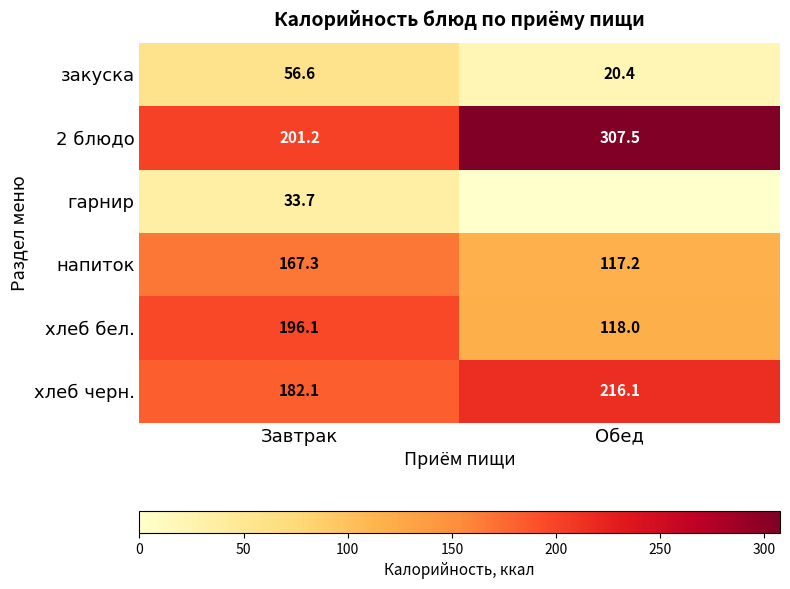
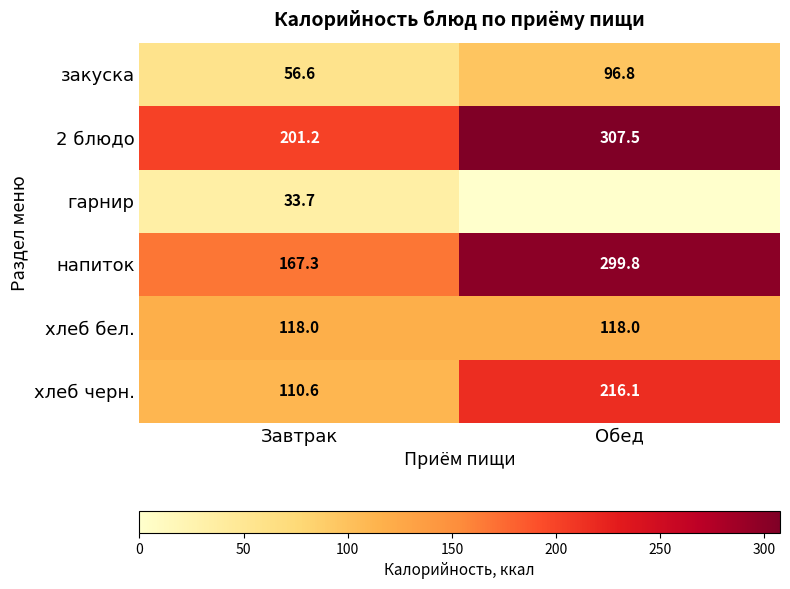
  {
    "закуска": {
      "Завтрак": 56.6,
-     "Обед": 20.4
+     "Обед": 96.8
    },
    "2 блюдо": {
      "Завтрак": 201.2,
      "Обед": 307.5
    },
    "гарнир": {
      "Завтрак": 33.7
    },
    "напиток": {
      "Завтрак": 167.3,
-     "Обед": 117.2
+     "Обед": 299.8
    },
    "хлеб бел.": {
-     "Завтрак": 196.1,
+     "Завтрак": 118.0,
      "Обед": 118.0
    },
    "хлеб черн.": {
-     "Завтрак": 182.1,
+     "Завтрак": 110.6,
      "Обед": 216.1
    }
  }
